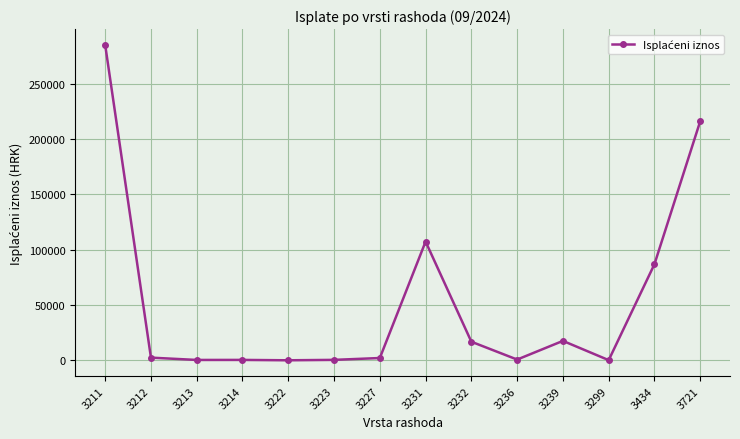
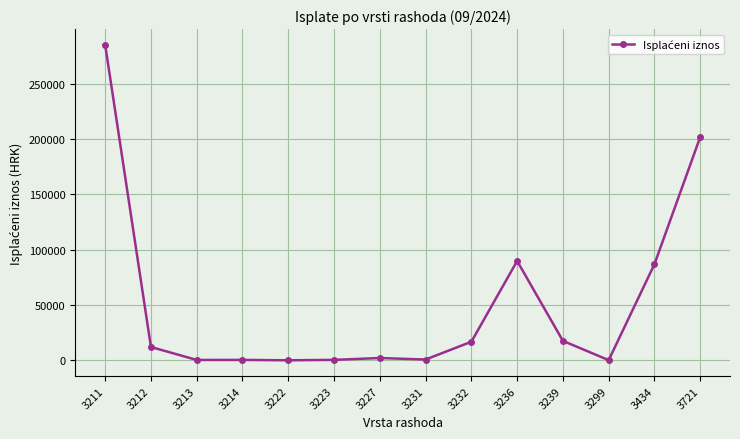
  {
    "3211": 285000,
-   "3212": 2000,
+   "3212": 12000,
    "3213": 0,
    "3214": 0,
    "3222": 0,
    "3223": 0,
    "3227": 2000,
-   "3231": 107000,
+   "3231": 1000,
    "3232": 17000,
-   "3236": 1000,
+   "3236": 90000,
    "3239": 18000,
    "3299": 0,
    "3434": 87000,
-   "3721": 216000
+   "3721": 202000
  }
